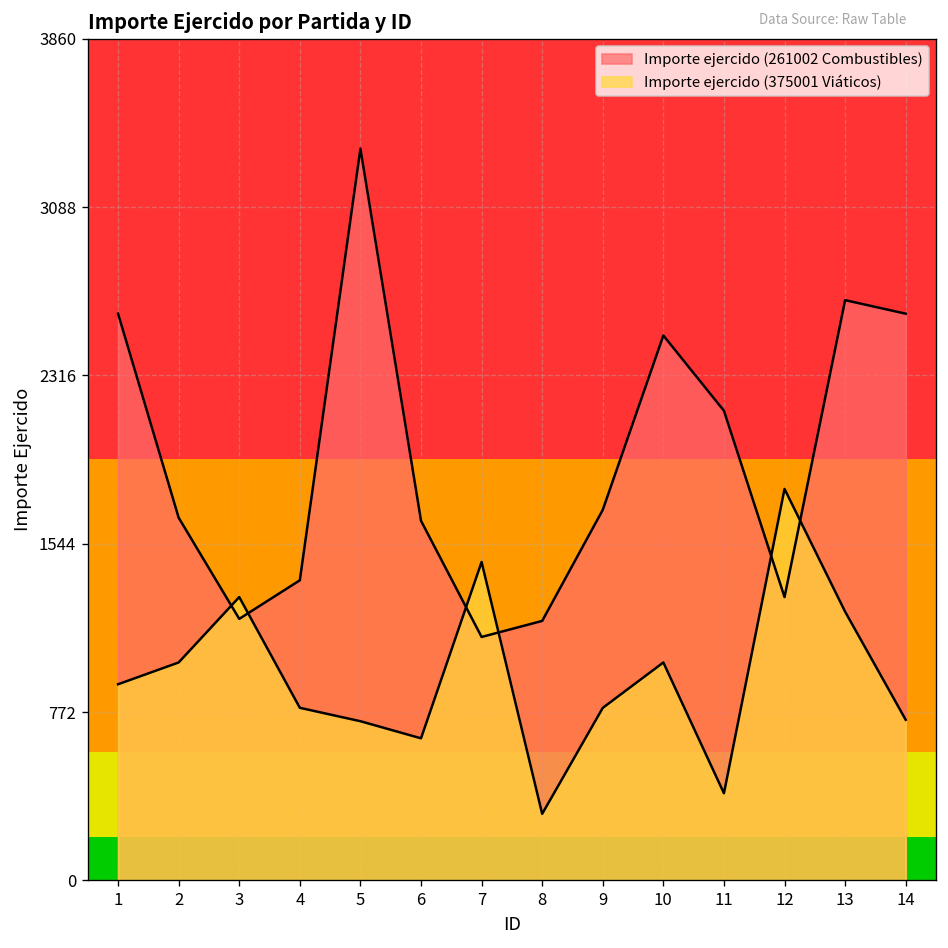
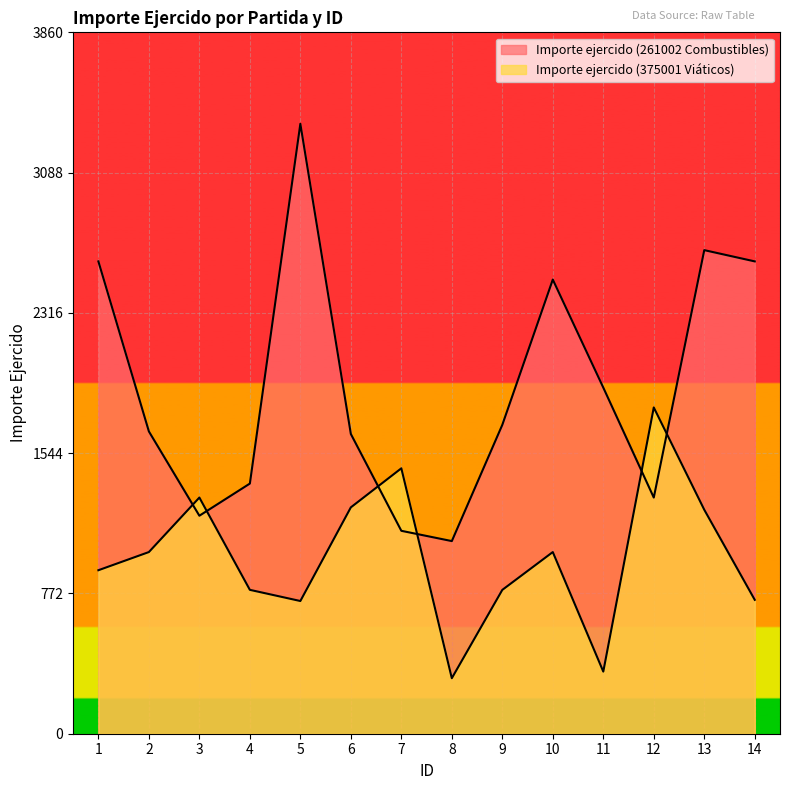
  {
    "Importe ejercido (261002 Combustibles)": {
      "1": 2600,
      "2": 1660,
      "3": 1200,
      "4": 1380,
      "5": 3360,
      "6": 1650,
      "7": 1120,
-     "8": 1190,
+     "8": 1060,
      "9": 1700,
      "10": 2500,
-     "11": 2150,
+     "11": 1910,
      "12": 1300,
      "13": 2660,
      "14": 2600
    },
    "Importe ejercido (375001 Viáticos)": {
      "1": 900,
      "2": 1000,
      "3": 1300,
      "4": 790,
      "5": 730,
-     "6": 650,
+     "6": 1250,
      "7": 1460,
      "8": 310,
      "9": 790,
      "10": 1000,
-     "11": 400,
+     "11": 340,
      "12": 1800,
      "13": 1230,
      "14": 740
    }
  }
